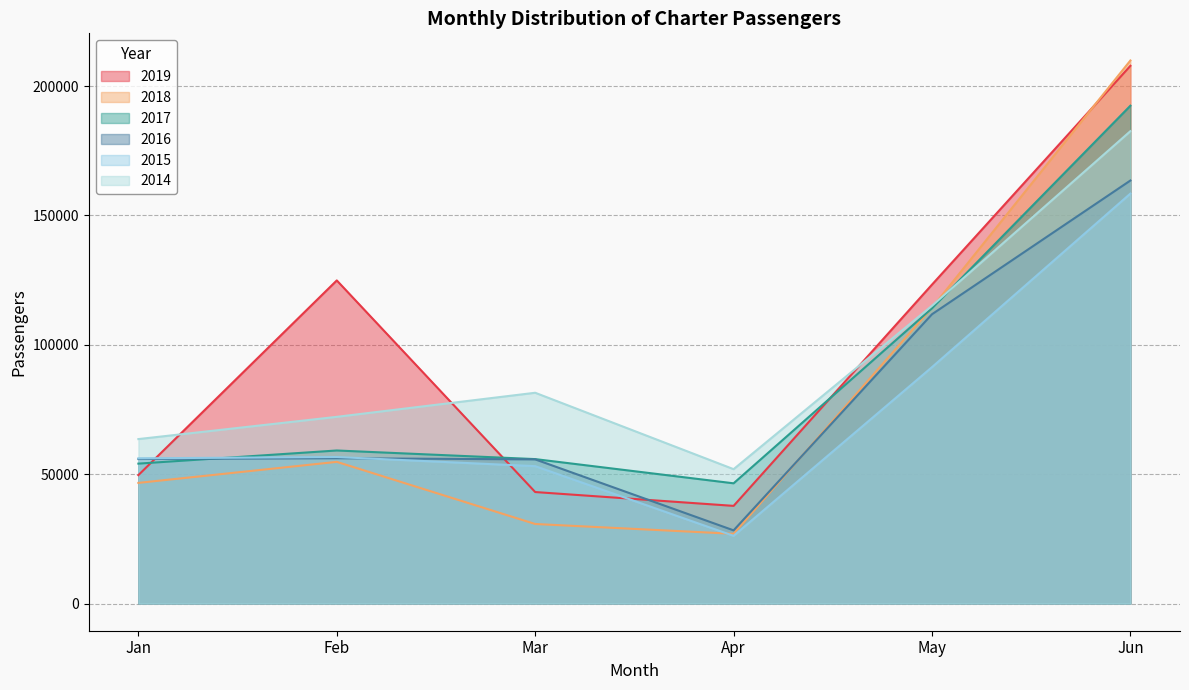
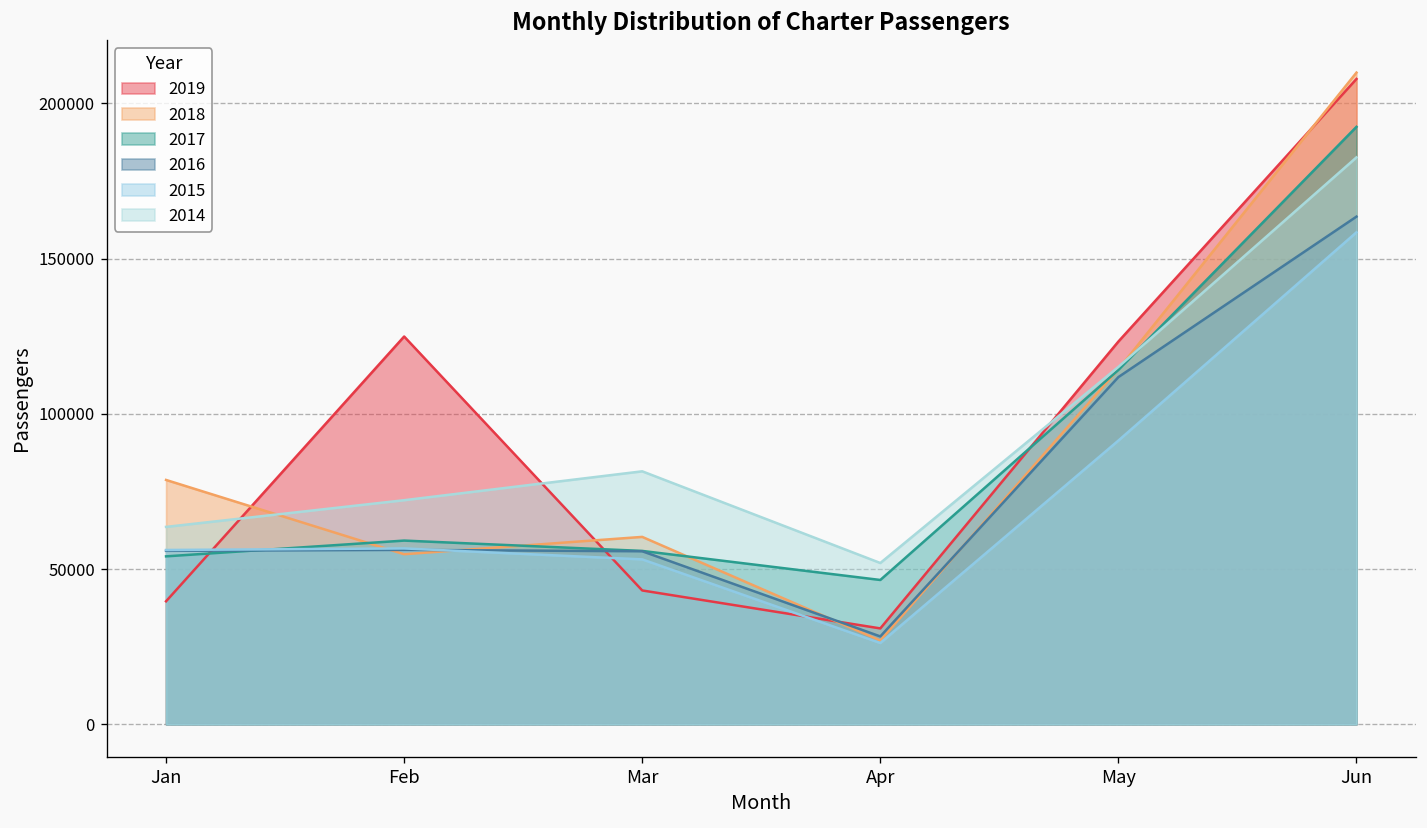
  {
    "2019": {
-     "Jan": 50000,
+     "Jan": 40000,
      "Feb": 125000,
      "Mar": 43000,
-     "Apr": 38000,
+     "Apr": 31000,
      "May": 123000,
      "Jun": 208000
    },
    "2018": {
-     "Jan": 47000,
+     "Jan": 79000,
      "Feb": 55000,
-     "Mar": 31000,
+     "Mar": 60000,
      "Jun": 210000
    }
  }
